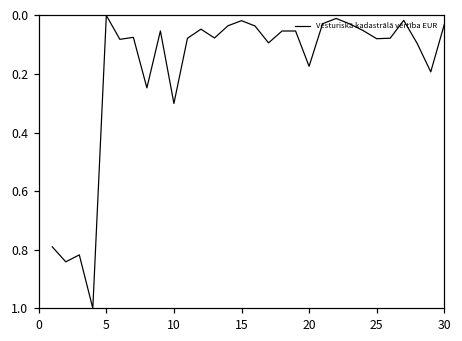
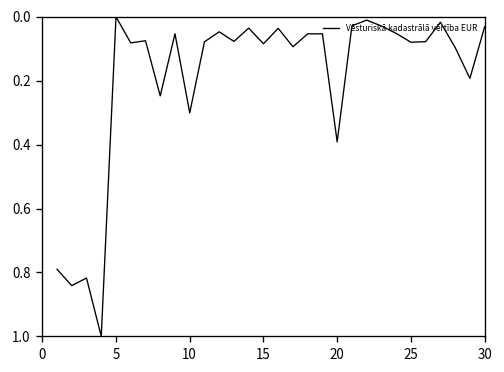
  {
    "5": 0.00,
    "10": 0.30,
-   "15": 0.02,
-   "20": 0.17,
+   "15": 0.08,
+   "20": 0.39,
    "25": 0.08,
    "30": 0.03
  }
